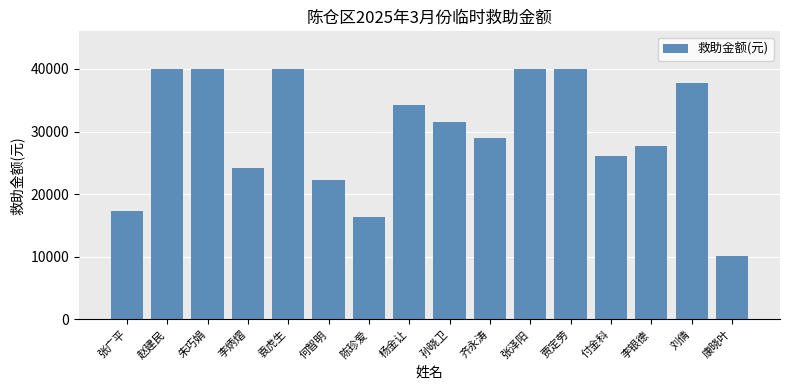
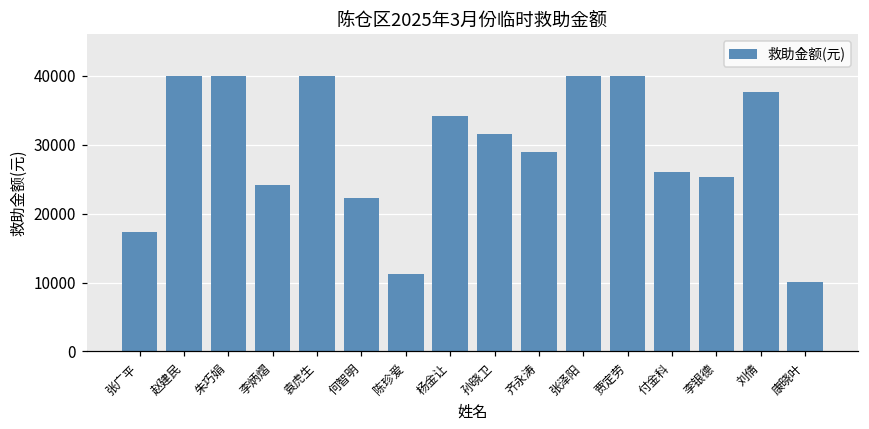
  {
    "张广平": 17000,
    "赵建民": 40000,
    "朱巧娟": 40000,
    "李炳熠": 24000,
    "袁虎生": 40000,
    "何智明": 22000,
-   "陈珍爱": 16000,
+   "陈珍爱": 11000,
    "杨金让": 34000,
    "孙晓卫": 31000,
    "齐永涛": 29000,
    "张泽阳": 40000,
    "贾定劳": 40000,
    "付金科": 26000,
-   "李银德": 28000,
+   "李银德": 25000,
    "刘倩": 38000,
    "康晓叶": 10000
  }
